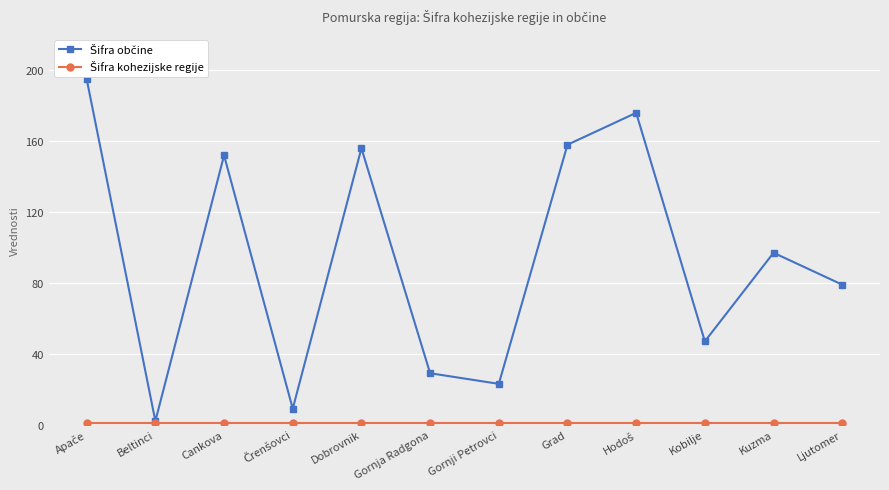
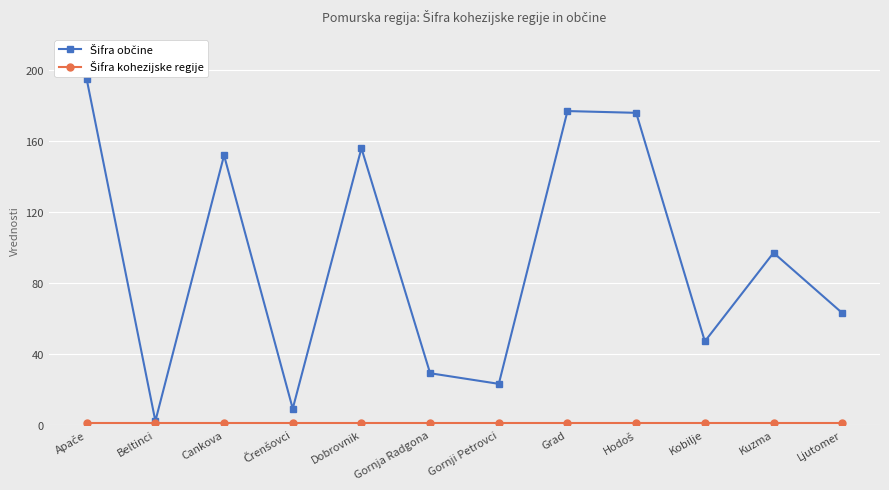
  {
    "Šifra občine": {
      "Apače": 195,
      "Cankova": 152,
      "Črenšovci": 9,
      "Dobrovnik": 156,
      "Gornja Radgona": 29,
      "Gornji Petrovci": 23,
-     "Grad": 158,
+     "Grad": 177,
      "Hodoš": 176,
      "Kobilje": 47,
      "Kuzma": 97,
-     "Ljutomer": 79
+     "Ljutomer": 63
    },
    "Šifra kohezijske regije": {
      "Apače": 1,
      "Cankova": 1,
      "Črenšovci": 1,
      "Dobrovnik": 1,
      "Gornja Radgona": 1,
      "Gornji Petrovci": 1,
      "Grad": 1,
      "Hodoš": 1,
      "Kobilje": 1,
      "Kuzma": 1,
      "Ljutomer": 1
    }
  }
